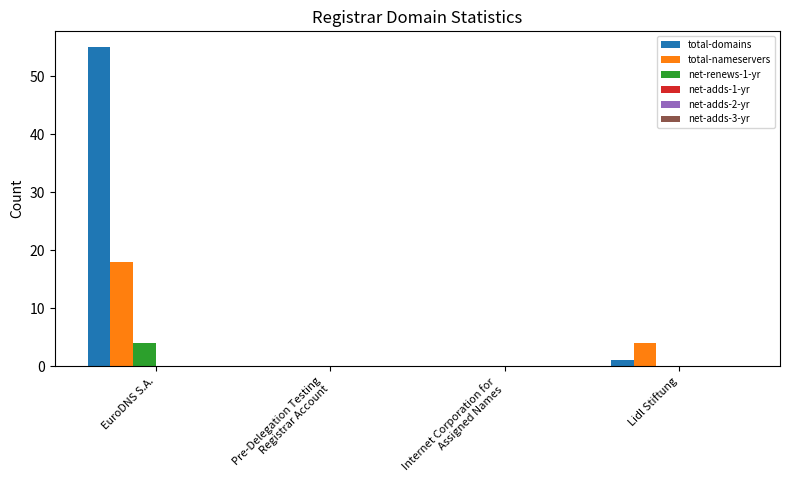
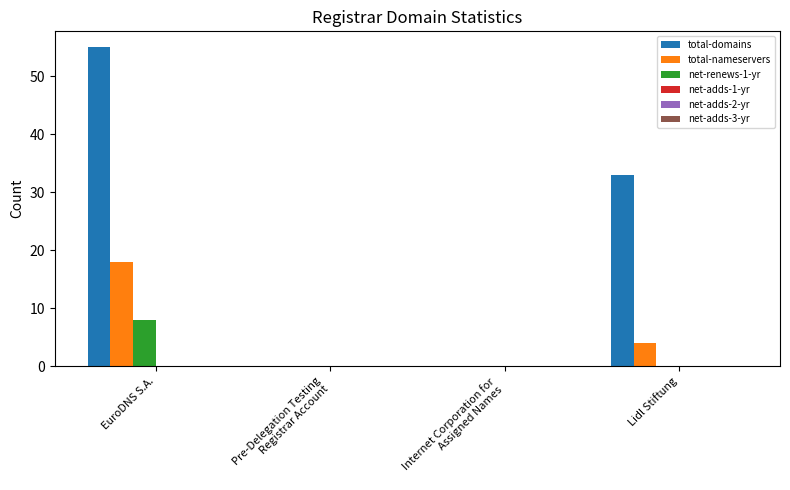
  {
    "total-domains": {
      "EuroDNS S.A.": 55,
      "Pre-Delegation Testing Registrar Account": 0,
      "Internet Corporation for Assigned Names": 0,
-     "Lidl Stiftung": 1
+     "Lidl Stiftung": 33
    },
    "total-nameservers": {
      "EuroDNS S.A.": 18,
      "Pre-Delegation Testing Registrar Account": 0,
      "Internet Corporation for Assigned Names": 0,
      "Lidl Stiftung": 4
    },
    "net-renews-1-yr": {
-     "EuroDNS S.A.": 4,
+     "EuroDNS S.A.": 8,
      "Pre-Delegation Testing Registrar Account": 0,
      "Internet Corporation for Assigned Names": 0,
      "Lidl Stiftung": 0
    },
    "net-adds-1-yr": {
      "EuroDNS S.A.": 0,
      "Pre-Delegation Testing Registrar Account": 0,
      "Internet Corporation for Assigned Names": 0,
      "Lidl Stiftung": 0
    },
    "net-adds-2-yr": {
      "EuroDNS S.A.": 0,
      "Pre-Delegation Testing Registrar Account": 0,
      "Internet Corporation for Assigned Names": 0,
      "Lidl Stiftung": 0
    },
    "net-adds-3-yr": {
      "EuroDNS S.A.": 0,
      "Pre-Delegation Testing Registrar Account": 0,
      "Internet Corporation for Assigned Names": 0,
      "Lidl Stiftung": 0
    }
  }
